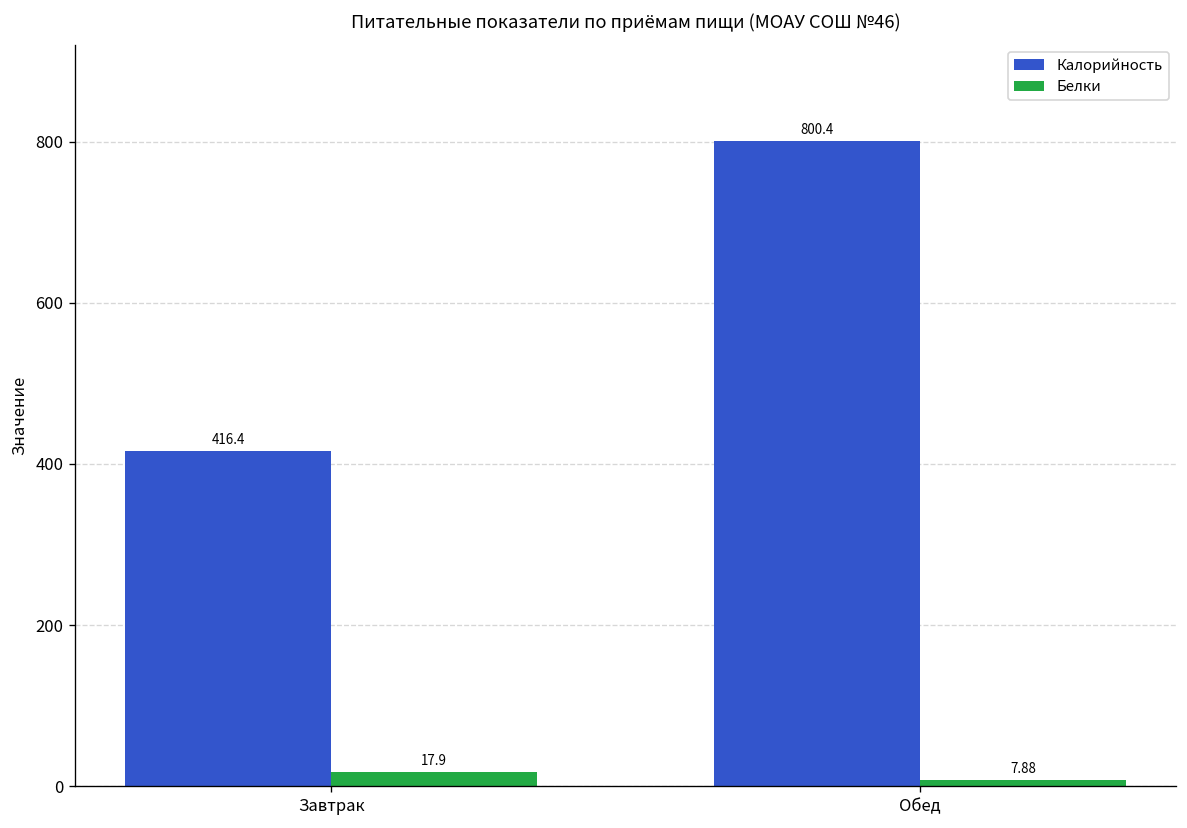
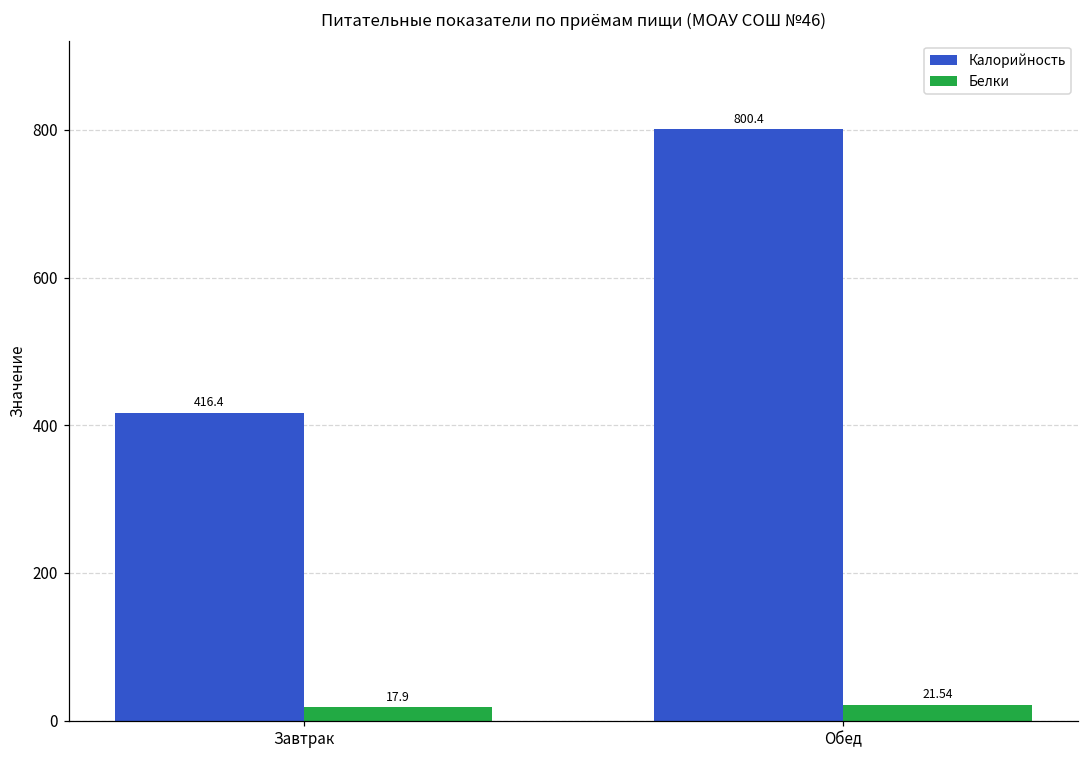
  {
    "Калорийность": {
      "Завтрак": 416.4,
      "Обед": 800.4
    },
    "Белки": {
      "Завтрак": 17.9,
-     "Обед": 7.88
+     "Обед": 21.54
    }
  }
